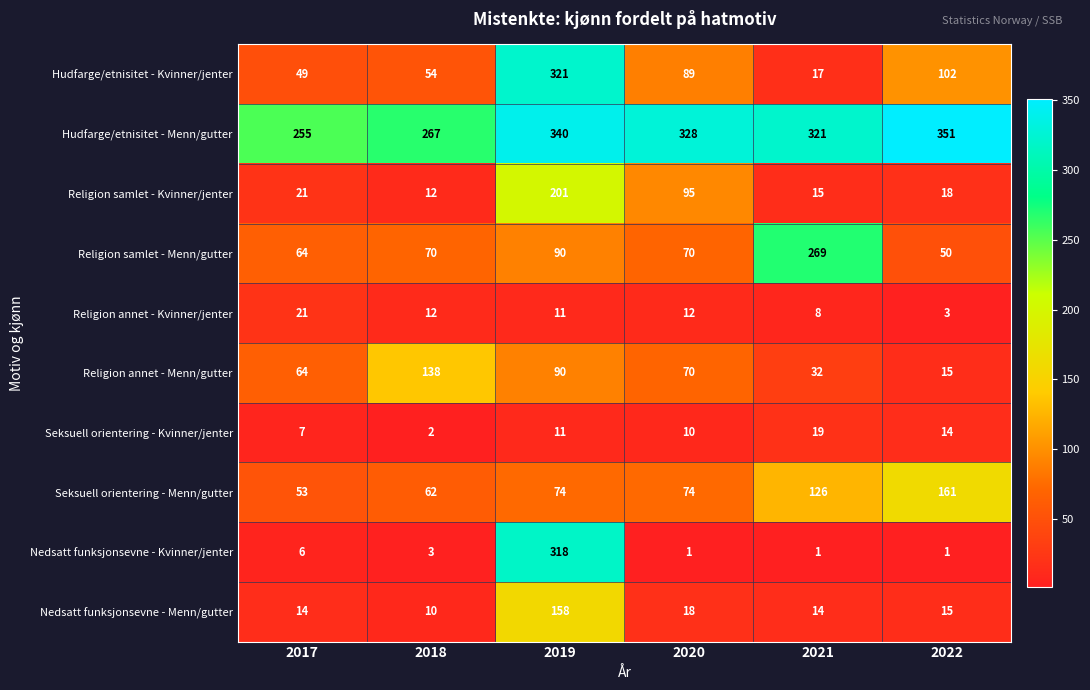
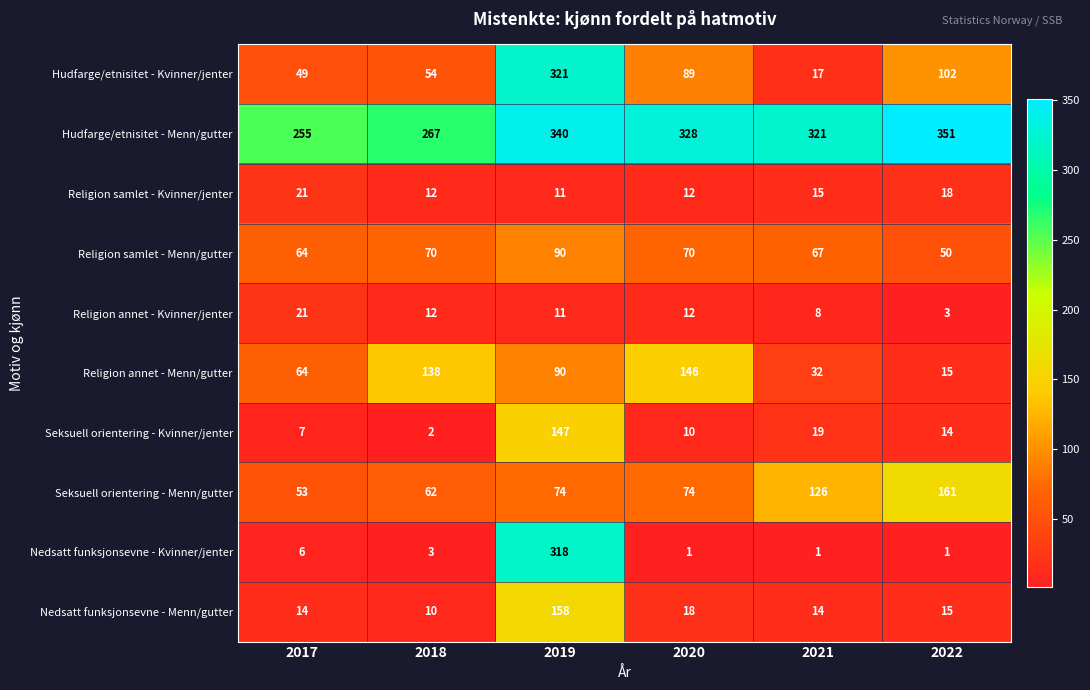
  {
    "Hudfarge/etnisitet - Kvinner/jenter": {
      "2017": 49,
      "2018": 54,
      "2019": 321,
      "2020": 89,
      "2021": 17,
      "2022": 102
    },
    "Hudfarge/etnisitet - Menn/gutter": {
      "2017": 255,
      "2018": 267,
      "2019": 340,
      "2020": 328,
      "2021": 321,
      "2022": 351
    },
    "Religion samlet - Kvinner/jenter": {
      "2017": 21,
      "2018": 12,
-     "2019": 201,
-     "2020": 95,
+     "2019": 11,
+     "2020": 12,
      "2021": 15,
      "2022": 18
    },
    "Religion samlet - Menn/gutter": {
      "2017": 64,
      "2018": 70,
      "2019": 90,
      "2020": 70,
-     "2021": 269,
+     "2021": 67,
      "2022": 50
    },
    "Religion annet - Kvinner/jenter": {
      "2017": 21,
      "2018": 12,
      "2019": 11,
      "2020": 12,
      "2021": 8,
      "2022": 3
    },
    "Religion annet - Menn/gutter": {
      "2017": 64,
      "2018": 138,
      "2019": 90,
-     "2020": 70,
+     "2020": 146,
      "2021": 32,
      "2022": 15
    },
    "Seksuell orientering - Kvinner/jenter": {
      "2017": 7,
      "2018": 2,
-     "2019": 11,
+     "2019": 147,
      "2020": 10,
      "2021": 19,
      "2022": 14
    },
    "Seksuell orientering - Menn/gutter": {
      "2017": 53,
      "2018": 62,
      "2019": 74,
      "2020": 74,
      "2021": 126,
      "2022": 161
    },
    "Nedsatt funksjonsevne - Kvinner/jenter": {
      "2017": 6,
      "2018": 3,
      "2019": 318,
      "2020": 1,
      "2021": 1,
      "2022": 1
    },
    "Nedsatt funksjonsevne - Menn/gutter": {
      "2017": 14,
      "2018": 10,
      "2019": 158,
      "2020": 18,
      "2021": 14,
      "2022": 15
    }
  }
